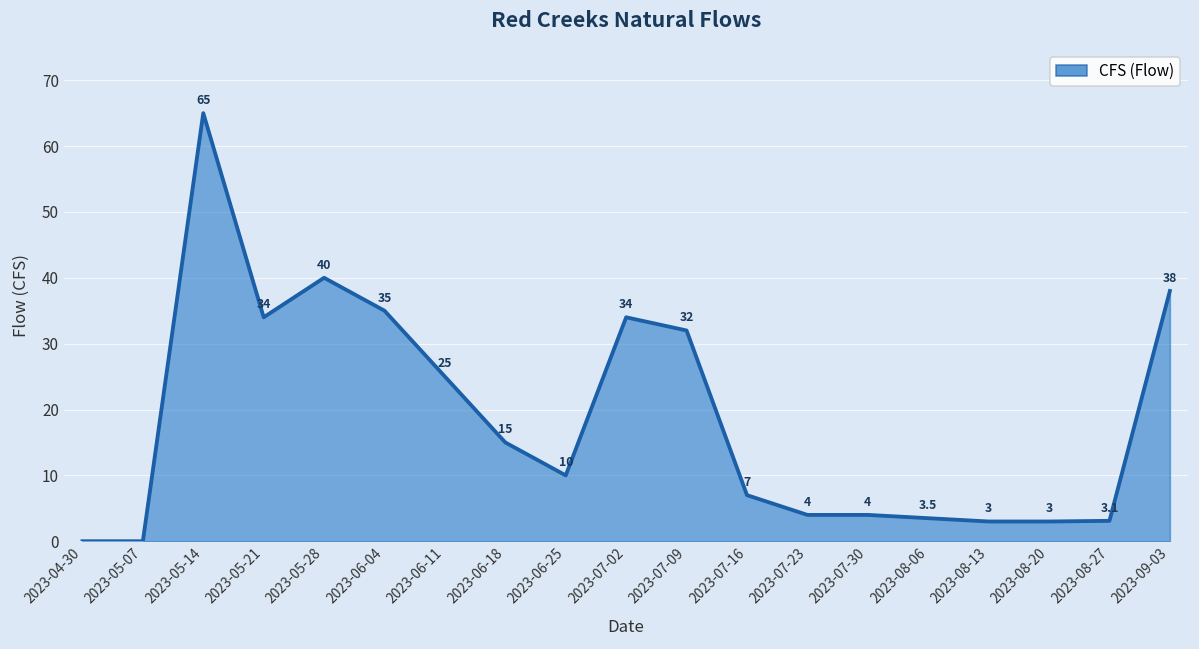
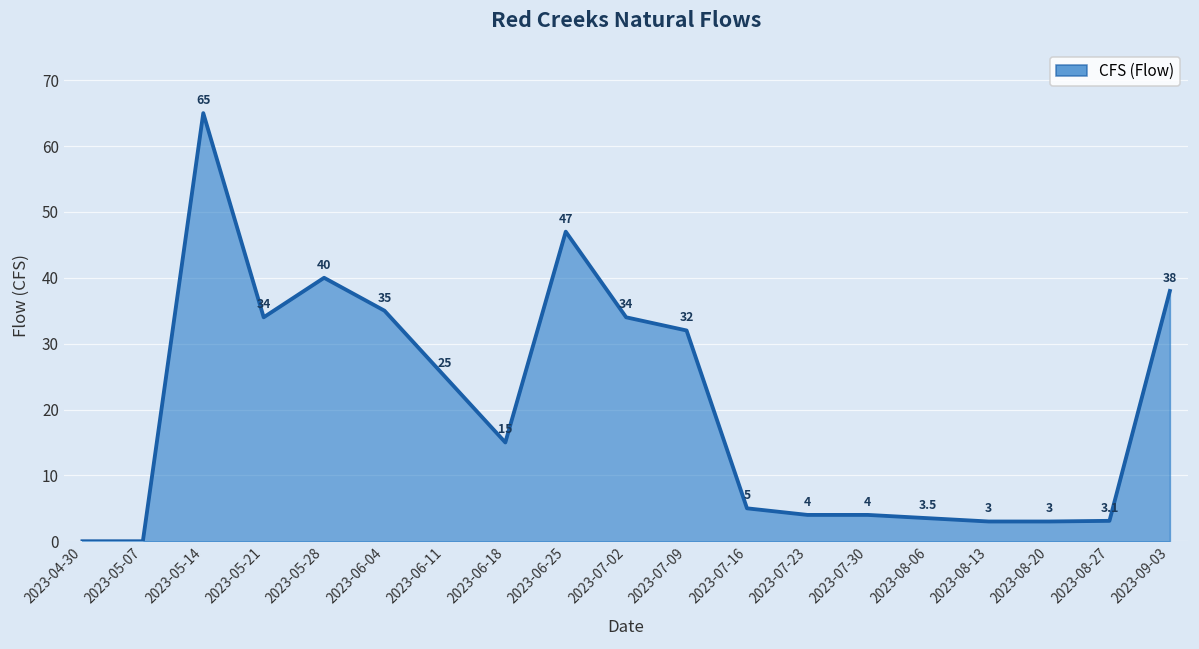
  {
    "2023-05-14": 65,
    "2023-05-21": 34,
    "2023-05-28": 40,
    "2023-06-04": 35,
    "2023-06-11": 25,
    "2023-06-18": 15,
-   "2023-06-25": 10,
+   "2023-06-25": 47,
    "2023-07-02": 34,
    "2023-07-09": 32,
-   "2023-07-16": 7,
+   "2023-07-16": 5,
    "2023-07-23": 4,
    "2023-07-30": 4,
    "2023-08-06": 3.5,
    "2023-08-13": 3,
    "2023-08-20": 3,
    "2023-08-27": 3.1,
    "2023-09-03": 38
  }
